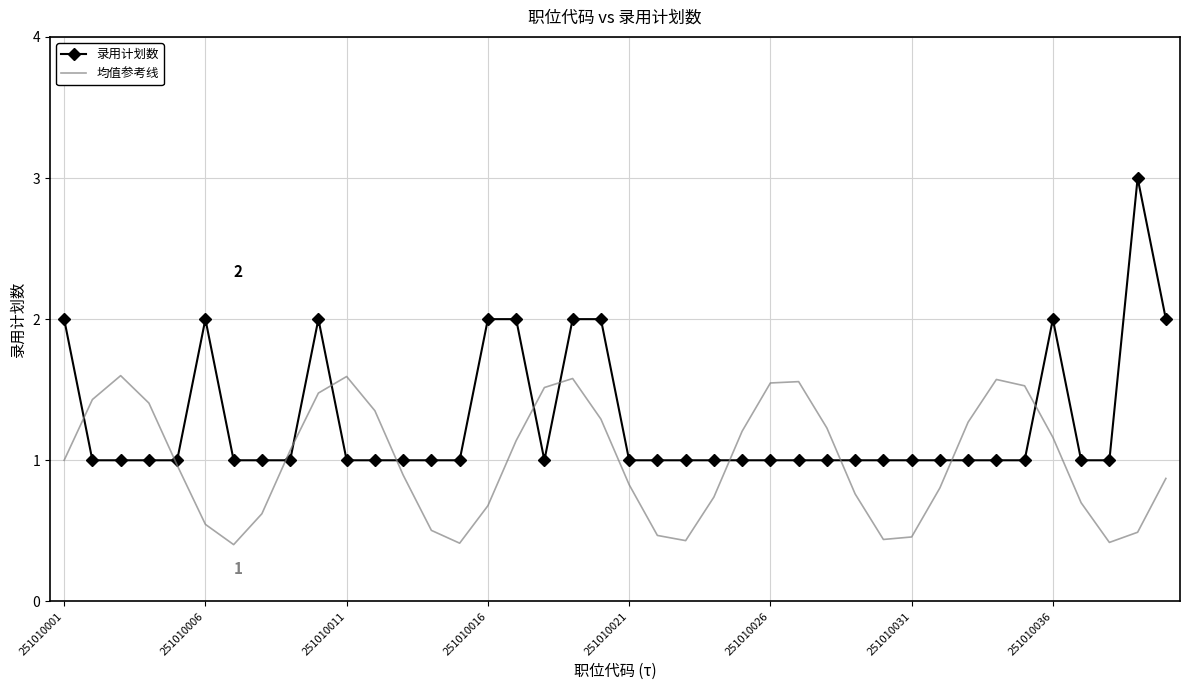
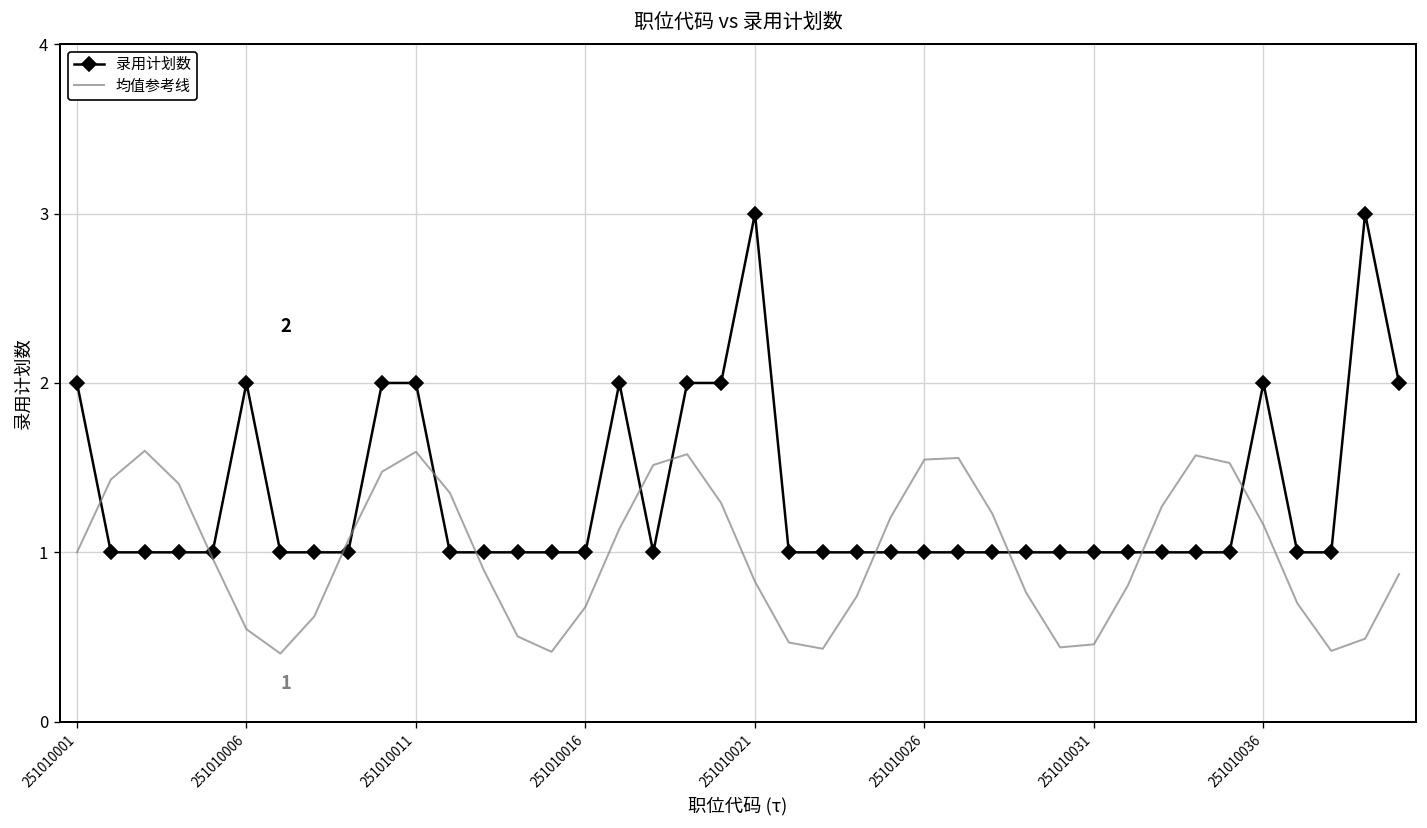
  {
    "录用计划数": {
      "251010001": 2,
      "251010006": 2,
-     "251010011": 1,
-     "251010016": 2,
-     "251010021": 1,
+     "251010011": 2,
+     "251010016": 1,
+     "251010021": 3,
      "251010026": 1,
      "251010031": 1,
      "251010036": 2
    },
    "均值参考线": {
      "251010001": 1,
      "251010006": 0.55,
      "251010011": 1.59,
      "251010016": 0.68,
      "251010021": 0.83,
      "251010026": 1.55,
      "251010031": 0.46,
      "251010036": 1.16
    }
  }
